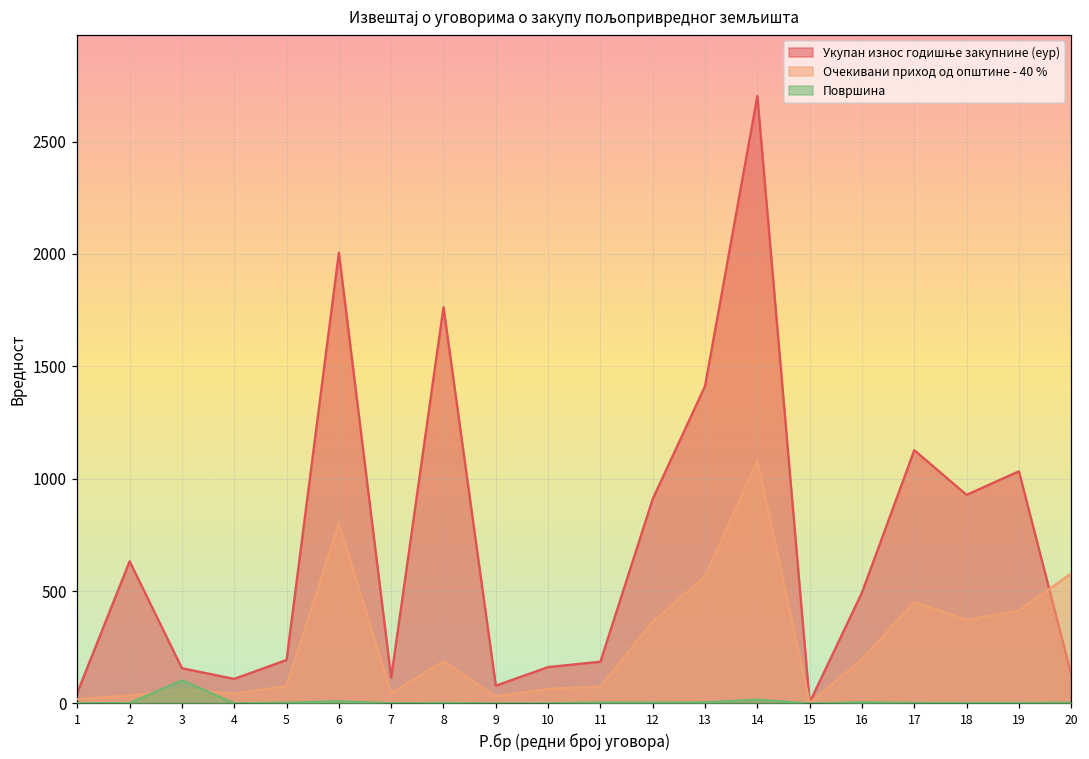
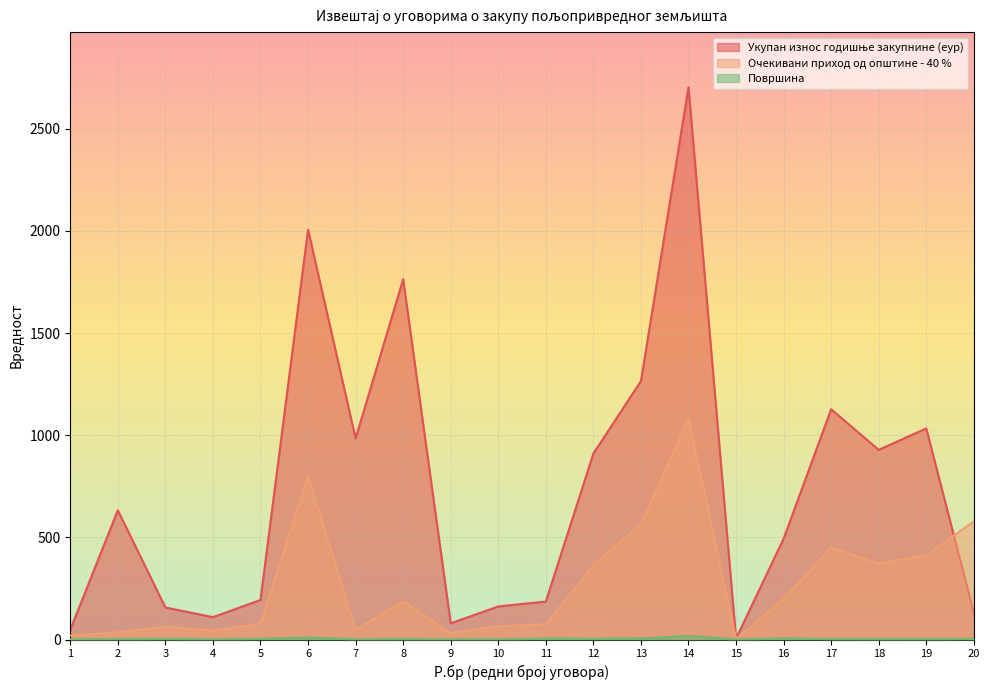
  {
    "Укупан износ годишње закупнине (еур)": {
      "1": 50,
      "2": 630,
      "3": 160,
      "4": 110,
      "5": 190,
      "6": 2010,
-     "7": 110,
+     "7": 980,
      "8": 1760,
      "9": 80,
      "10": 160,
      "11": 190,
      "12": 910,
-     "13": 1410,
+     "13": 1260,
      "14": 2700,
      "16": 490,
      "17": 1130,
      "18": 930,
      "19": 1030,
      "20": 130
    },
    "Очекивани приход од општине - 40 %": {
      "1": 20,
      "2": 40,
      "3": 60,
      "4": 40,
      "5": 80,
      "6": 800,
      "7": 50,
      "8": 190,
      "9": 30,
      "10": 60,
      "11": 70,
      "12": 360,
      "13": 560,
      "14": 1080,
      "16": 200,
      "17": 450,
      "18": 370,
      "19": 410,
      "20": 580
    },
    "Површина": {
      "1": 0,
      "2": 0,
-     "3": 100,
+     "3": 0,
      "4": 0,
      "5": 0,
      "6": 10,
      "7": 0,
      "8": 0,
      "9": 0,
      "10": 0,
      "11": 0,
      "12": 0,
      "13": 0,
      "14": 20,
      "16": 10,
      "17": 0,
      "18": 0,
      "19": 0,
      "20": 0
    }
  }
